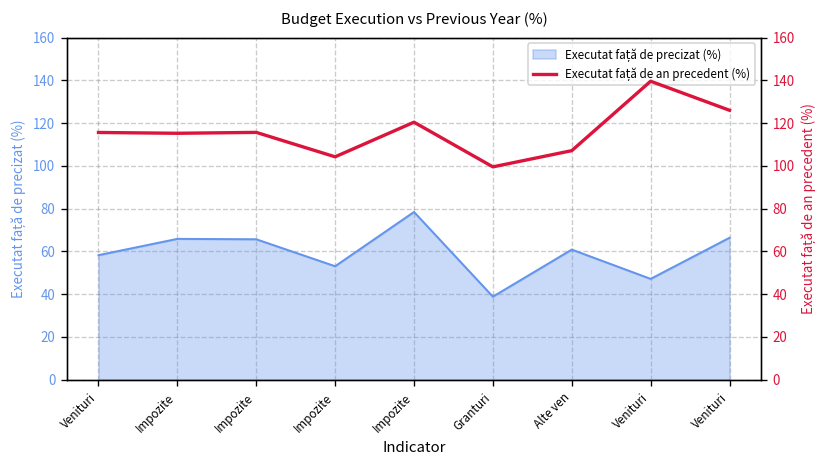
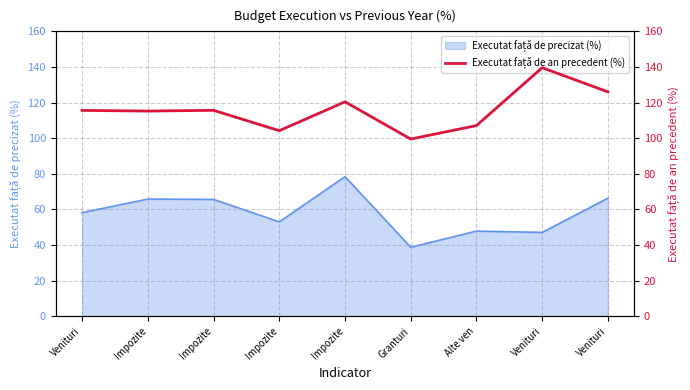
  {
    "Executat față de precizat (%)": {
      "Granturi": 39,
-     "Alte ven": 61
+     "Alte ven": 48
    },
    "Executat față de an precedent (%)": {
      "Granturi": 100,
      "Alte ven": 107
    }
  }
